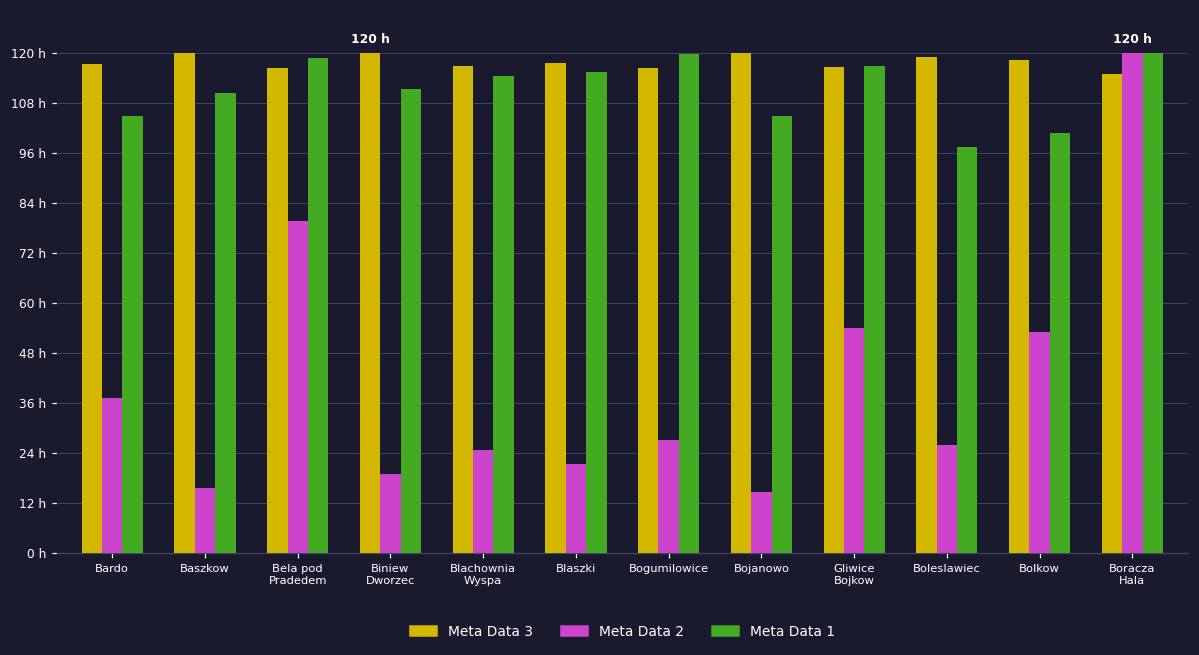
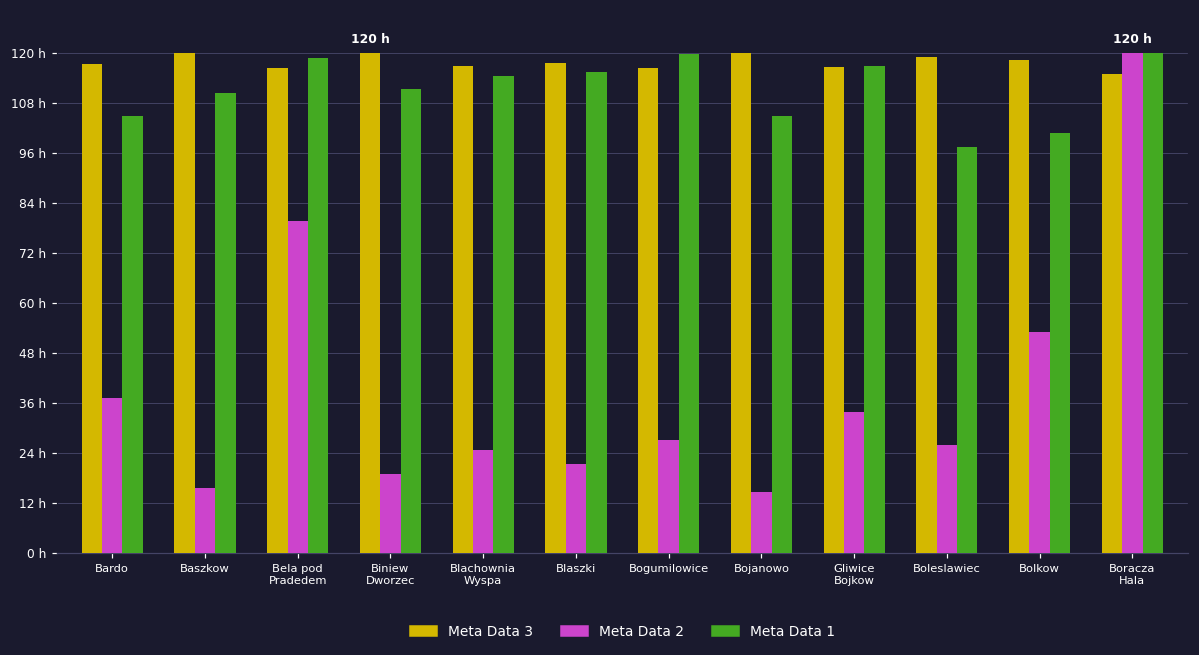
  {
    "Meta Data 3": {
      "Biniew Dworzec": "120"
    },
    "Meta Data 2": {
      "Bardo": "37 h",
      "Baszkow": "16 h",
      "Bela pod Pradedem": "80 h",
      "Biniew Dworzec": "19 h",
      "Blachownia Wyspa": "25 h",
      "Blaszki": "21 h",
      "Bogumilowice": "27 h",
      "Bojanowo": "15 h",
-     "Gliwice Bojkow": "54 h",
+     "Gliwice Bojkow": "34 h",
      "Boleslawiec": "26 h",
      "Bolkow": "53 h"
    },
    "Meta Data 1": {
      "Boracza Hala": "120"
    }
  }
